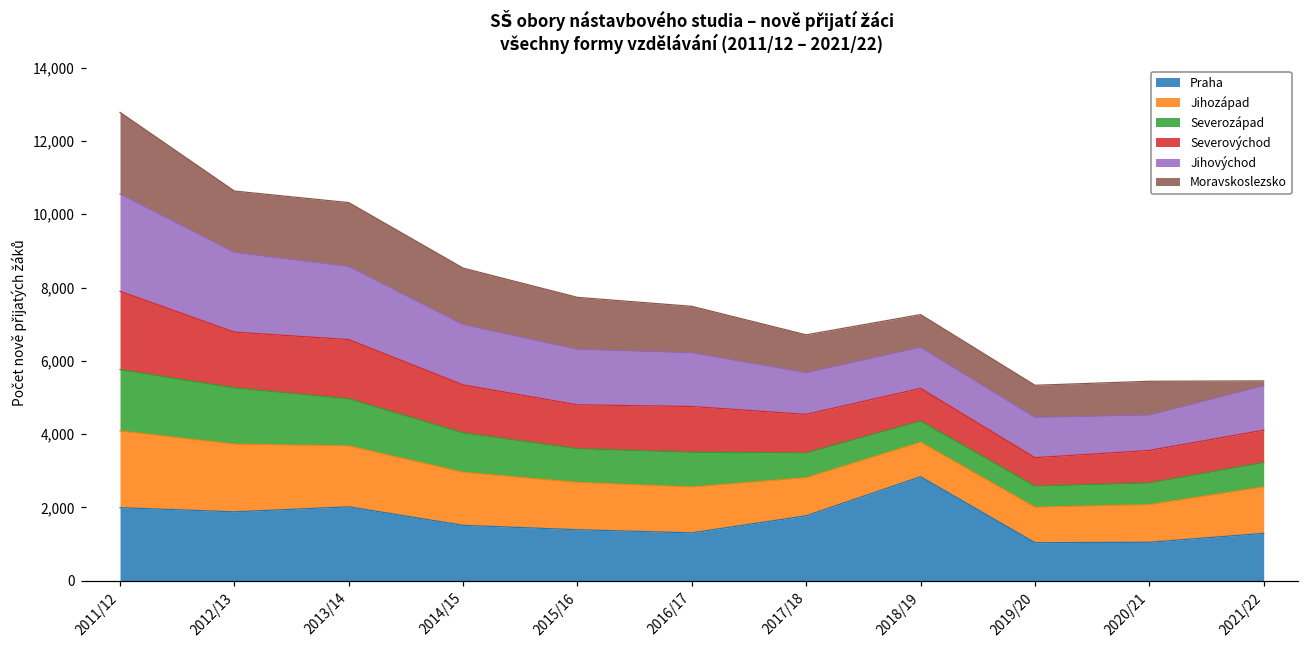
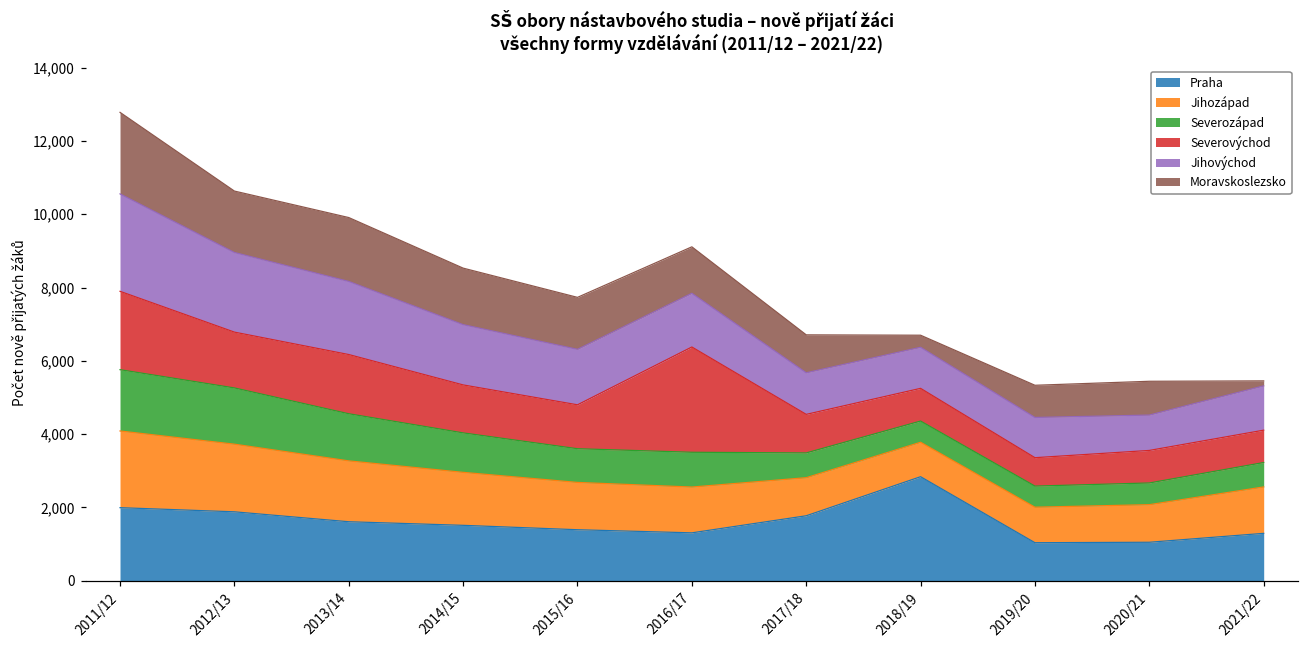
  {
    "Praha": {
      "2011/12": "2,000",
      "2012/13": "1,900",
-     "2013/14": "2,000",
+     "2013/14": "1,600",
      "2014/15": "1,500",
      "2015/16": "1,400",
      "2016/17": "1,300",
      "2017/18": "1,800",
      "2018/19": "2,800",
      "2019/20": "1,000",
      "2020/21": "1,100",
      "2021/22": "1,300"
    },
    "Jihozápad": {
      "2011/12": "2,100",
      "2012/13": "1,800",
      "2013/14": "1,700",
      "2014/15": "1,400",
      "2015/16": "1,300",
      "2016/17": "1,300",
      "2017/18": "1,000",
      "2018/19": "900",
      "2019/20": "1,000",
      "2020/21": "1,000",
      "2021/22": "1,300"
    },
    "Severozápad": {
      "2011/12": "1,700",
      "2012/13": "1,500",
      "2013/14": "1,300",
      "2014/15": "1,100",
      "2015/16": "900",
      "2016/17": "900",
      "2017/18": "700",
      "2018/19": "600",
      "2019/20": "600",
      "2020/21": "600",
      "2021/22": "700"
    },
    "Severovýchod": {
      "2011/12": "2,100",
      "2012/13": "1,500",
      "2013/14": "1,600",
      "2014/15": "1,300",
      "2015/16": "1,200",
-     "2016/17": "1,200",
+     "2016/17": "2,900",
      "2017/18": "1,100",
      "2018/19": "900",
      "2019/20": "800",
      "2020/21": "900",
      "2021/22": "900"
    },
    "Jihovýchod": {
      "2011/12": "2,700",
      "2012/13": "2,200",
      "2013/14": "2,000",
      "2014/15": "1,600",
      "2015/16": "1,500",
      "2016/17": "1,500",
      "2017/18": "1,100",
      "2018/19": "1,100",
      "2019/20": "1,100",
      "2020/21": "1,000",
      "2021/22": "1,200"
    },
    "Moravskoslezsko": {
      "2011/12": "2,200",
      "2012/13": "1,700",
      "2013/14": "1,700",
      "2014/15": "1,500",
      "2015/16": "1,400",
      "2016/17": "1,300",
      "2017/18": "1,000",
-     "2018/19": "900",
+     "2018/19": "300",
      "2019/20": "900",
      "2020/21": "900",
      "2021/22": "100"
    }
  }
